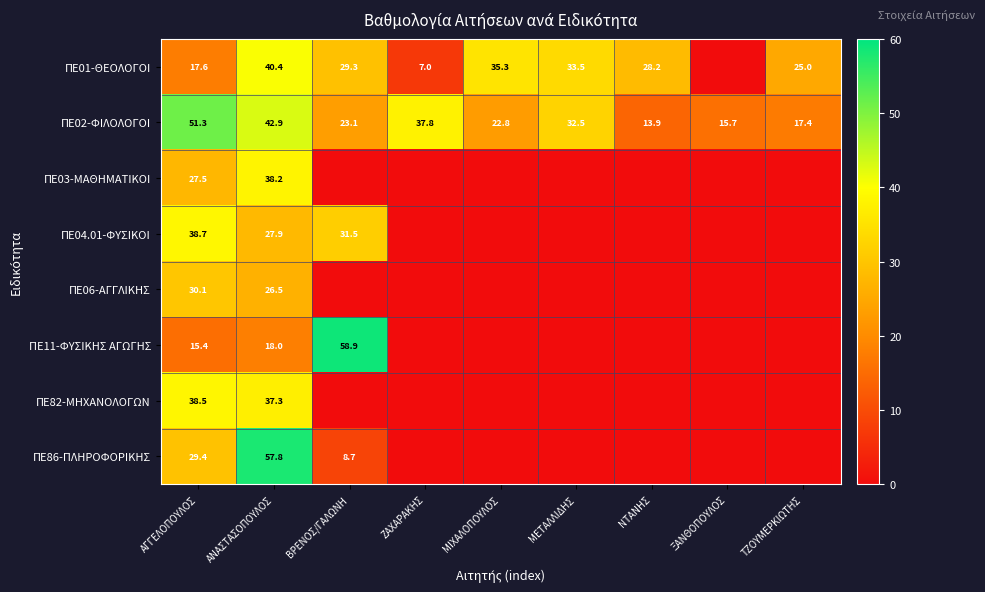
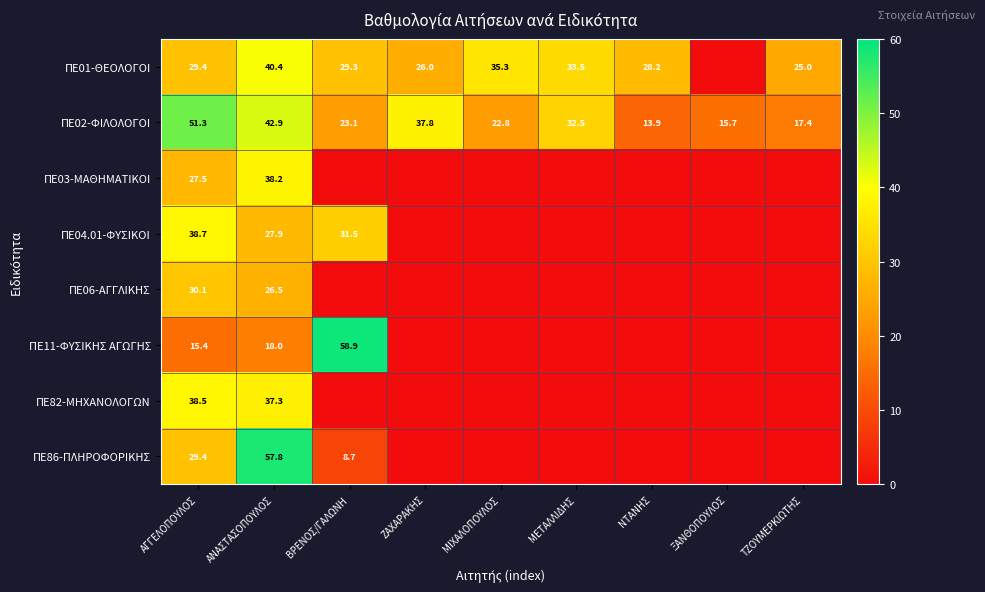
  {
    "ΠΕ01-ΘΕΟΛΟΓΟΙ": {
-     "ΑΓΓΕΛΟΠΟΥΛΟΣ": 17.6,
+     "ΑΓΓΕΛΟΠΟΥΛΟΣ": 29.4,
      "ΑΝΑΣΤΑΣΟΠΟΥΛΟΣ": 40.4,
      "ΒΡΕΝΟΣ/ΓΑΛΩΝΗ": 29.3,
-     "ΖΑΧΑΡΑΚΗΣ": 7.0,
+     "ΖΑΧΑΡΑΚΗΣ": 26.0,
      "ΜΙΧΑΛΟΠΟΥΛΟΣ": 35.3,
      "ΜΕΤΑΛΛΙΔΗΣ": 33.5,
      "ΝΤΑΝΗΣ": 28.2,
      "ΤΖΟΥΜΕΡΚΙΩΤΗΣ": 25.0
    },
    "ΠΕ02-ΦΙΛΟΛΟΓΟΙ": {
      "ΑΓΓΕΛΟΠΟΥΛΟΣ": 51.3,
      "ΑΝΑΣΤΑΣΟΠΟΥΛΟΣ": 42.9,
      "ΒΡΕΝΟΣ/ΓΑΛΩΝΗ": 23.1,
      "ΖΑΧΑΡΑΚΗΣ": 37.8,
      "ΜΙΧΑΛΟΠΟΥΛΟΣ": 22.8,
      "ΜΕΤΑΛΛΙΔΗΣ": 32.5,
      "ΝΤΑΝΗΣ": 13.9,
      "ΞΑΝΘΟΠΟΥΛΟΣ": 15.7,
      "ΤΖΟΥΜΕΡΚΙΩΤΗΣ": 17.4
    },
    "ΠΕ03-ΜΑΘΗΜΑΤΙΚΟΙ": {
      "ΑΓΓΕΛΟΠΟΥΛΟΣ": 27.5,
      "ΑΝΑΣΤΑΣΟΠΟΥΛΟΣ": 38.2
    },
    "ΠΕ04.01-ΦΥΣΙΚΟΙ": {
      "ΑΓΓΕΛΟΠΟΥΛΟΣ": 38.7,
      "ΑΝΑΣΤΑΣΟΠΟΥΛΟΣ": 27.9,
      "ΒΡΕΝΟΣ/ΓΑΛΩΝΗ": 31.5
    },
    "ΠΕ06-ΑΓΓΛΙΚΗΣ": {
      "ΑΓΓΕΛΟΠΟΥΛΟΣ": 30.1,
      "ΑΝΑΣΤΑΣΟΠΟΥΛΟΣ": 26.5
    },
    "ΠΕ11-ΦΥΣΙΚΗΣ ΑΓΩΓΗΣ": {
      "ΑΓΓΕΛΟΠΟΥΛΟΣ": 15.4,
      "ΑΝΑΣΤΑΣΟΠΟΥΛΟΣ": 18.0,
      "ΒΡΕΝΟΣ/ΓΑΛΩΝΗ": 58.9
    },
    "ΠΕ82-ΜΗΧΑΝΟΛΟΓΩΝ": {
      "ΑΓΓΕΛΟΠΟΥΛΟΣ": 38.5,
      "ΑΝΑΣΤΑΣΟΠΟΥΛΟΣ": 37.3
    },
    "ΠΕ86-ΠΛΗΡΟΦΟΡΙΚΗΣ": {
      "ΑΓΓΕΛΟΠΟΥΛΟΣ": 29.4,
      "ΑΝΑΣΤΑΣΟΠΟΥΛΟΣ": 57.8,
      "ΒΡΕΝΟΣ/ΓΑΛΩΝΗ": 8.7
    }
  }
